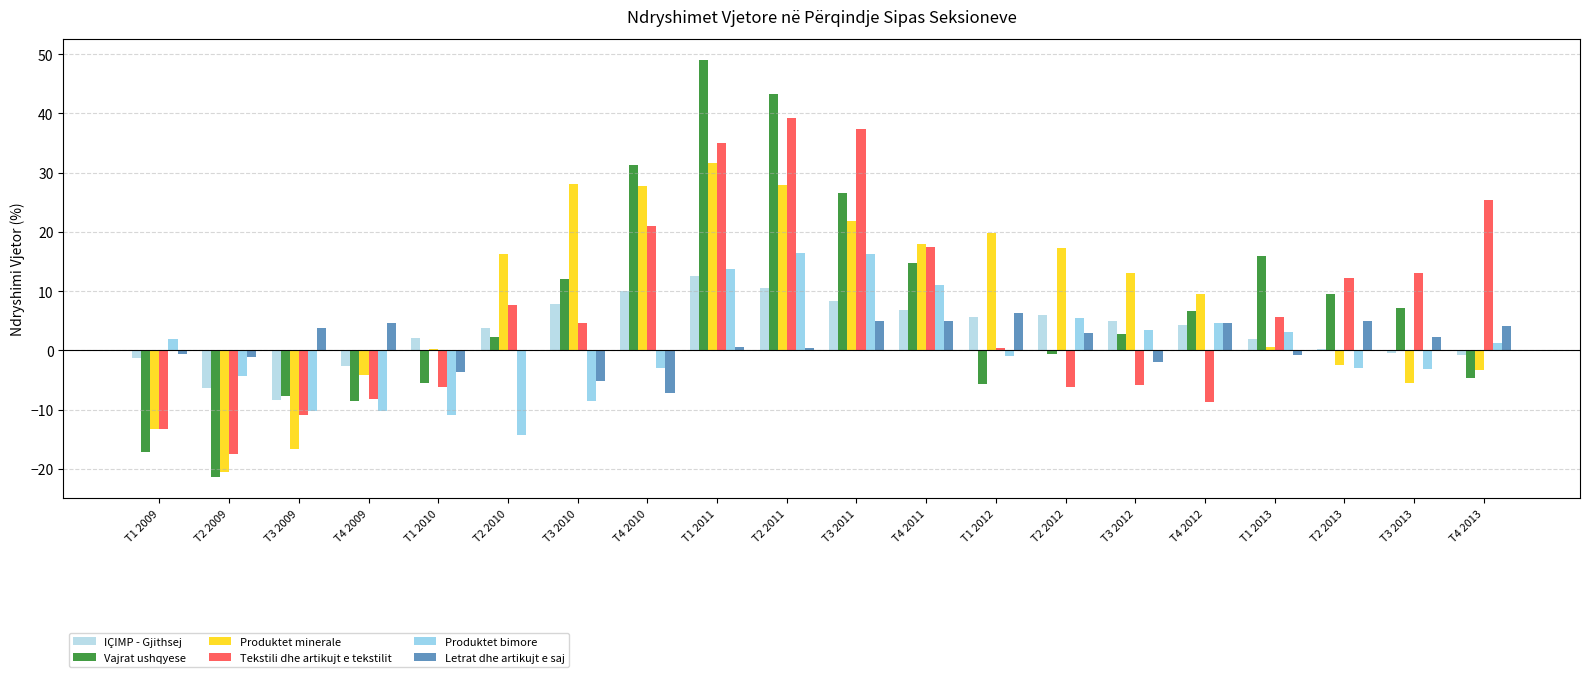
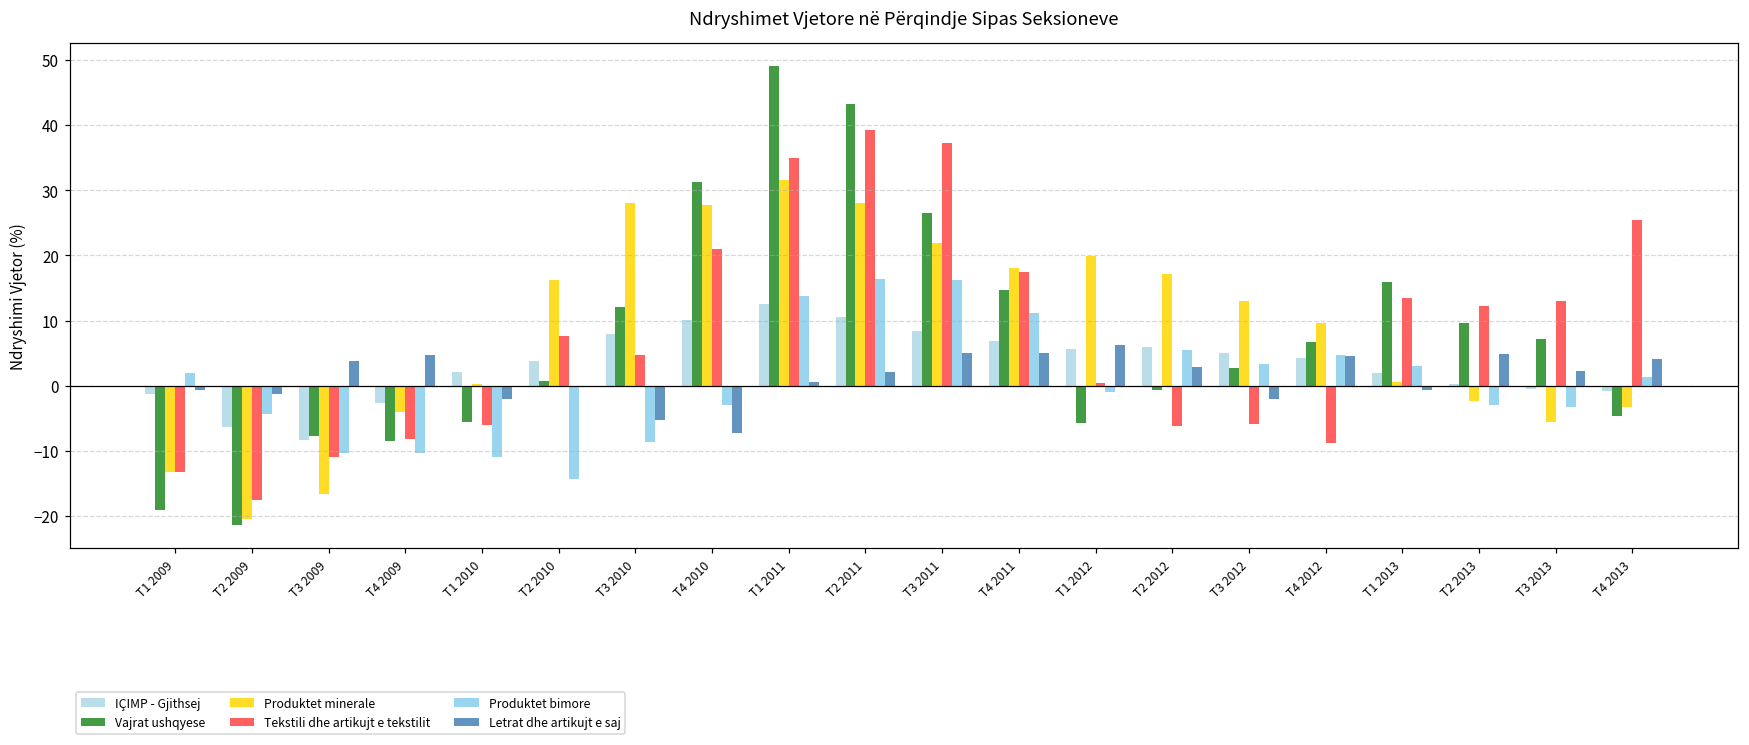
  {
    "Vajrat ushqyese": {
-     "T1 2009": -17,
+     "T1 2009": -19,
      "T2 2009": -21,
      "T3 2009": -8,
      "T4 2009": -9,
      "T1 2010": -6,
-     "T2 2010": 2,
+     "T2 2010": 1,
      "T3 2010": 12,
      "T4 2010": 31,
      "T1 2011": 49,
      "T2 2011": 43,
      "T3 2011": 27,
      "T4 2011": 15,
      "T1 2012": -6,
      "T2 2012": -1,
      "T3 2012": 3,
      "T4 2012": 7,
      "T1 2013": 16,
      "T2 2013": 10,
      "T3 2013": 7,
      "T4 2013": -5
    },
    "Produktet minerale": {
      "T1 2009": -13,
      "T2 2009": -21,
      "T3 2009": -17,
      "T4 2009": -4,
      "T2 2010": 16,
      "T3 2010": 28,
      "T4 2010": 28,
      "T1 2011": 32,
      "T2 2011": 28,
      "T3 2011": 22,
      "T4 2011": 18,
      "T1 2012": 20,
      "T2 2012": 17,
      "T3 2012": 13,
      "T4 2012": 10,
      "T1 2013": 1,
      "T2 2013": -2,
      "T3 2013": -6,
      "T4 2013": -3
    },
    "Tekstili dhe artikujt e tekstilit": {
      "T1 2009": -13,
      "T2 2009": -18,
      "T3 2009": -11,
      "T4 2009": -8,
      "T1 2010": -6,
      "T2 2010": 8,
      "T3 2010": 5,
      "T4 2010": 21,
      "T1 2011": 35,
      "T2 2011": 39,
      "T3 2011": 37,
      "T4 2011": 18,
      "T2 2012": -6,
      "T3 2012": -6,
      "T4 2012": -9,
-     "T1 2013": 6,
+     "T1 2013": 13,
      "T2 2013": 12,
      "T3 2013": 13,
      "T4 2013": 25
    },
    "Letrat dhe artikujt e saj": {
      "T1 2009": -1,
      "T2 2009": -1,
      "T3 2009": 4,
      "T4 2009": 5,
-     "T1 2010": -4,
+     "T1 2010": -2,
      "T2 2010": 0,
      "T3 2010": -5,
      "T4 2010": -7,
      "T1 2011": 1,
-     "T2 2011": 0,
+     "T2 2011": 2,
      "T3 2011": 5,
      "T4 2011": 5,
      "T1 2012": 6,
      "T2 2012": 3,
      "T3 2012": -2,
      "T4 2012": 5,
      "T1 2013": -1,
      "T2 2013": 5,
      "T3 2013": 2,
      "T4 2013": 4
    }
  }
